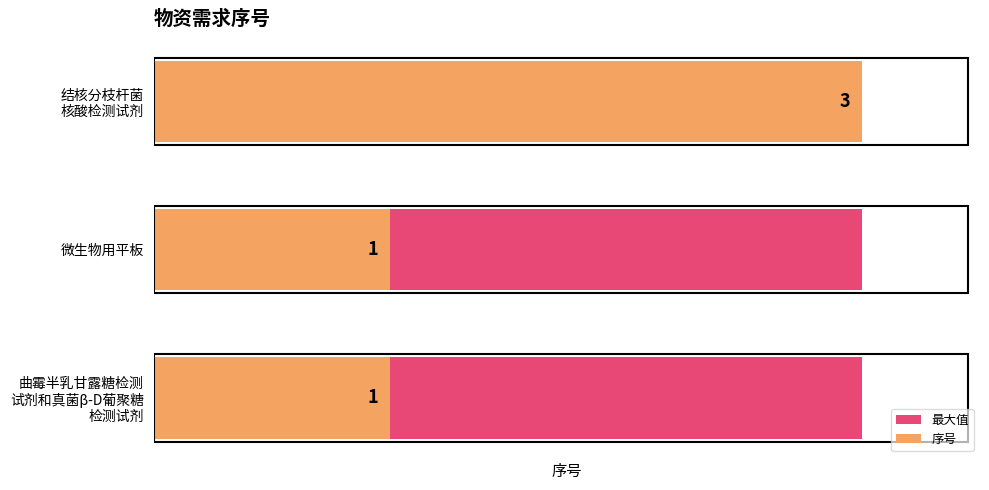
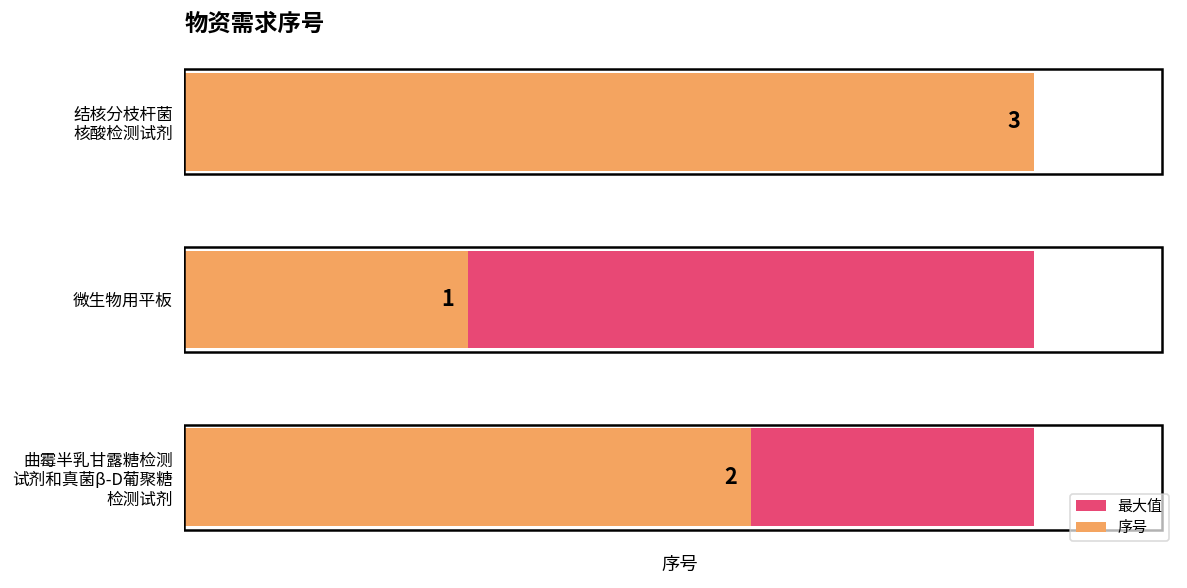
  {
    "最大值": {
      "结核分枝杆菌 核酸检测试剂": 3
    },
    "序号": {
      "结核分枝杆菌 核酸检测试剂": 3,
-     "曲霉半乳甘露糖检测 试剂和真菌β-D葡聚糖 检测试剂": 1
+     "曲霉半乳甘露糖检测 试剂和真菌β-D葡聚糖 检测试剂": 2
    }
  }
